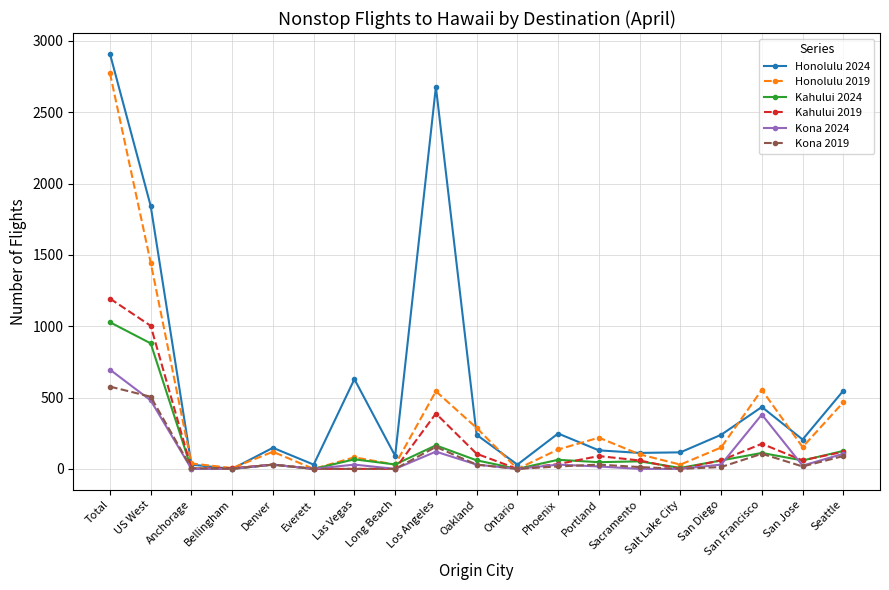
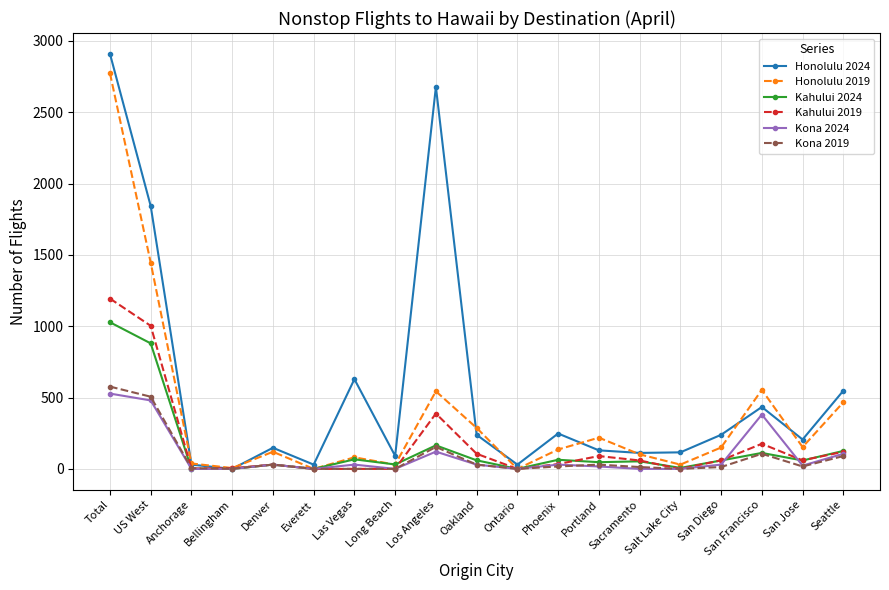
  {
    "Honolulu 2024": {
      "Total": 2910,
      "US West": 1840,
      "Denver": 150,
      "Everett": 30,
      "Las Vegas": 630,
      "Long Beach": 90,
      "Los Angeles": 2680,
      "Oakland": 240,
      "Ontario": 30,
      "Phoenix": 250,
      "Portland": 130,
      "Salt Lake City": 120,
      "San Diego": 240,
      "San Francisco": 430,
      "San Jose": 210,
      "Seattle": 550
    },
    "Honolulu 2019": {
      "Total": 2770,
      "US West": 1450,
      "Denver": 120,
      "Los Angeles": 540,
      "Oakland": 290,
      "Phoenix": 140,
      "Portland": 220,
      "Salt Lake City": 30,
      "San Diego": 150,
      "San Francisco": 550,
      "San Jose": 150,
      "Seattle": 470
    },
    "Kahului 2024": {
      "Total": 1030,
      "US West": 880,
      "Oakland": 60,
      "Phoenix": 60
    },
    "Kahului 2019": {
      "Total": 1190,
      "US West": 1000,
      "Los Angeles": 390,
      "Oakland": 110,
      "Portland": 90,
      "San Francisco": 180
    },
    "Kona 2024": {
-     "Total": 700,
+     "Total": 530,
      "US West": 480,
      "Las Vegas": 30,
      "Los Angeles": 120,
      "San Francisco": 380
    },
    "Kona 2019": {
      "Total": 580,
      "US West": 510
    }
  }
